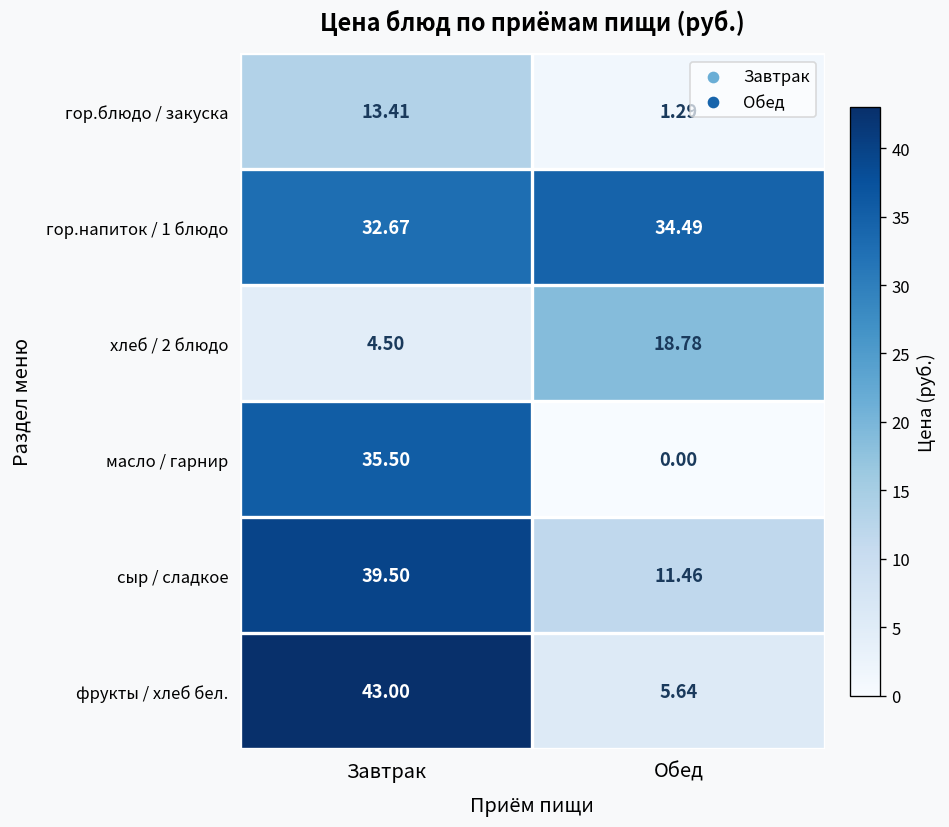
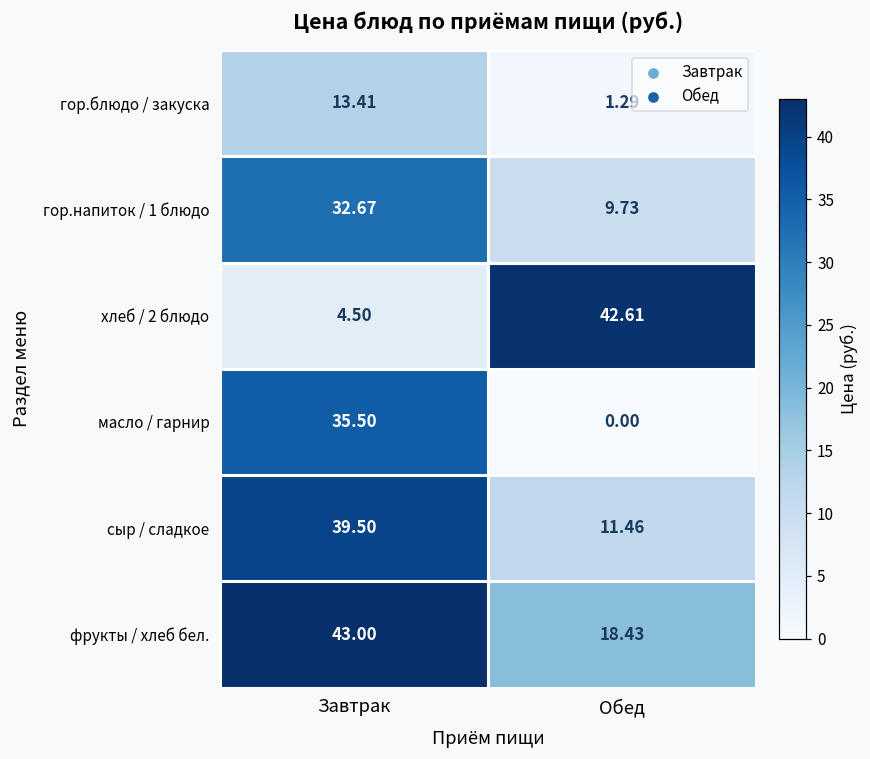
  {
    "гор.блюдо / закуска": {
      "Завтрак": 13.41
    },
    "гор.напиток / 1 блюдо": {
      "Завтрак": 32.67,
-     "Обед": 34.49
+     "Обед": 9.73
    },
    "хлеб / 2 блюдо": {
      "Завтрак": 4.50,
-     "Обед": 18.78
+     "Обед": 42.61
    },
    "масло / гарнир": {
      "Завтрак": 35.50,
      "Обед": 0.00
    },
    "сыр / сладкое": {
      "Завтрак": 39.50,
      "Обед": 11.46
    },
    "фрукты / хлеб бел.": {
      "Завтрак": 43.00,
-     "Обед": 5.64
+     "Обед": 18.43
    }
  }
